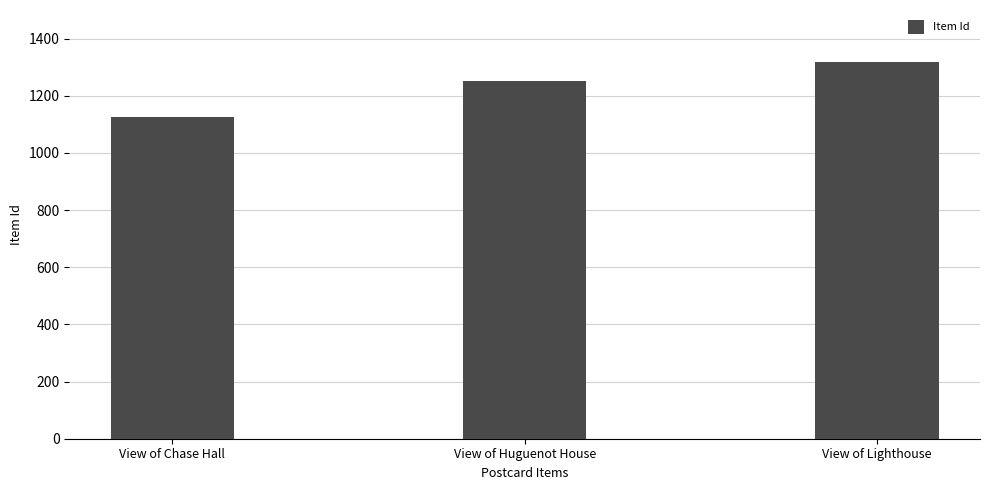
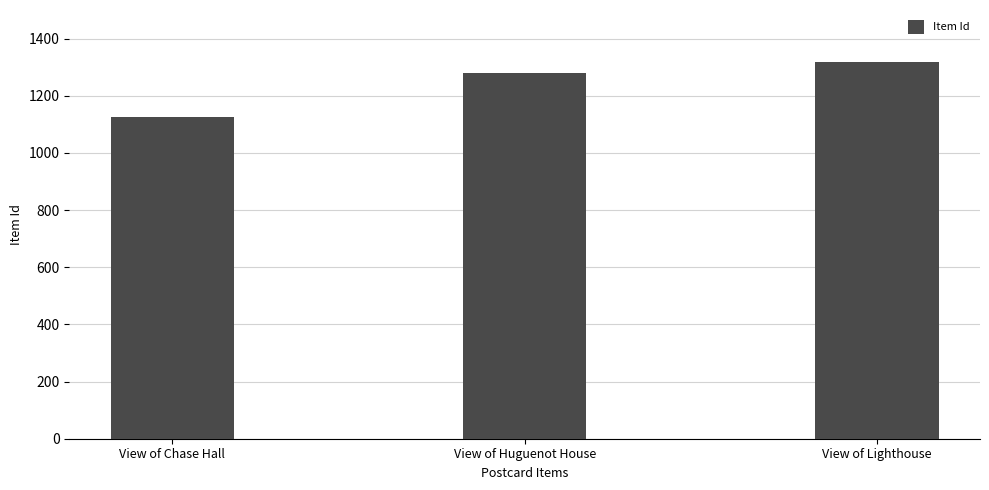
  {
    "View of Chase Hall": 1120,
-   "View of Huguenot House": 1250,
+   "View of Huguenot House": 1280,
    "View of Lighthouse": 1320
  }
